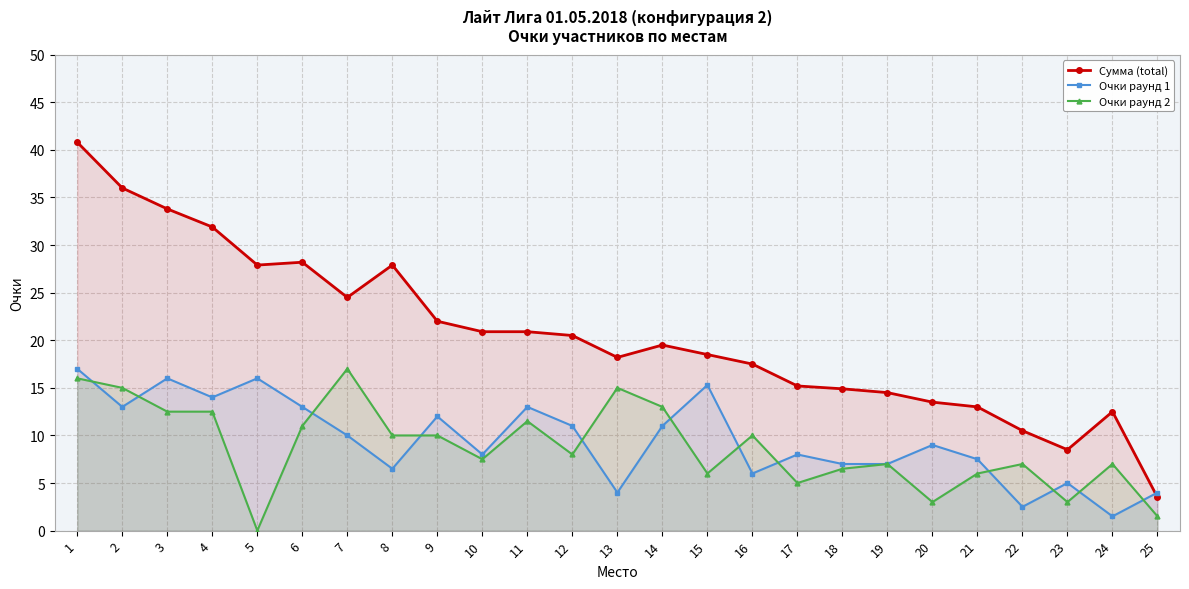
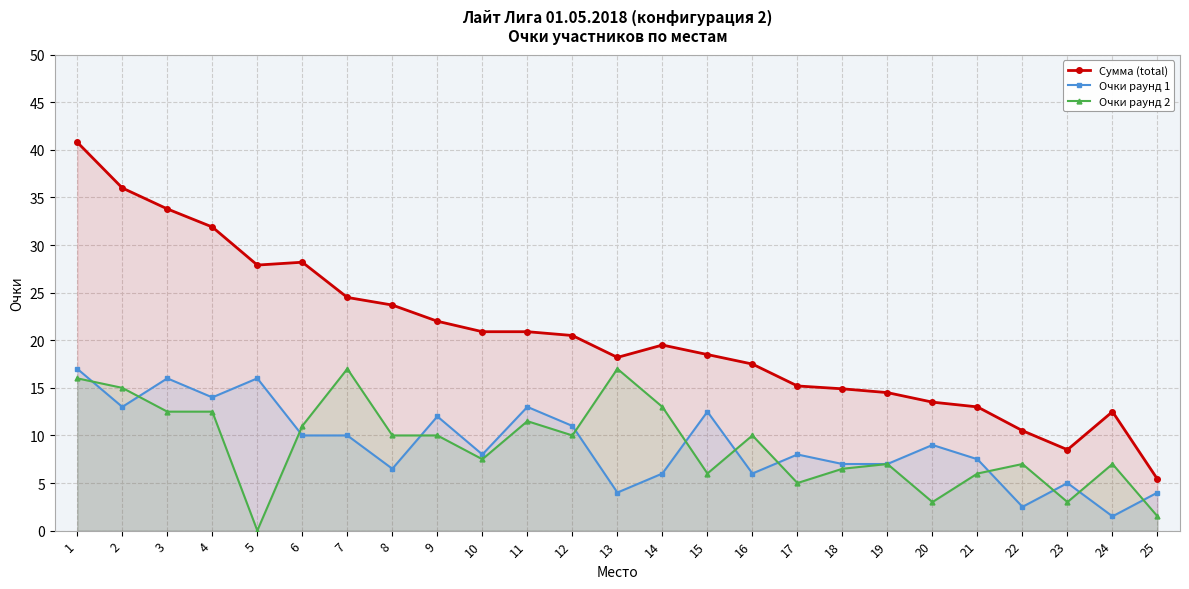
  {
    "Сумма (total)": {
      "1": 41,
      "2": 36,
      "3": 34,
      "4": 32,
      "5": 28,
      "6": 28,
      "7": 25,
-     "8": 28,
+     "8": 24,
      "9": 22,
      "10": 21,
      "11": 21,
      "12": 21,
      "13": 18,
      "14": 20,
      "15": 19,
      "16": 18,
      "17": 15,
      "18": 15,
      "19": 15,
      "20": 14,
      "21": 13,
      "22": 11,
      "23": 9,
      "24": 13,
-     "25": 4
+     "25": 5
    },
    "Очки раунд 1": {
      "1": 17,
      "2": 13,
      "3": 16,
      "4": 14,
      "5": 16,
-     "6": 13,
+     "6": 10,
      "7": 10,
      "8": 7,
      "9": 12,
      "10": 8,
      "11": 13,
      "12": 11,
      "13": 4,
-     "14": 11,
-     "15": 15,
+     "14": 6,
+     "15": 13,
      "16": 6,
      "17": 8,
      "18": 7,
      "20": 9,
      "21": 8,
      "22": 3,
      "23": 5,
      "24": 2,
      "25": 4
    },
    "Очки раунд 2": {
      "1": 16,
      "2": 15,
      "3": 13,
      "4": 13,
      "5": 0,
      "6": 11,
      "7": 17,
      "8": 10,
      "9": 10,
      "10": 8,
      "11": 12,
-     "12": 8,
-     "13": 15,
+     "12": 10,
+     "13": 17,
      "14": 13,
      "15": 6,
      "16": 10,
      "17": 5,
      "18": 7,
      "20": 3,
      "21": 6,
      "22": 7,
      "23": 3,
      "24": 7,
      "25": 2
    }
  }
